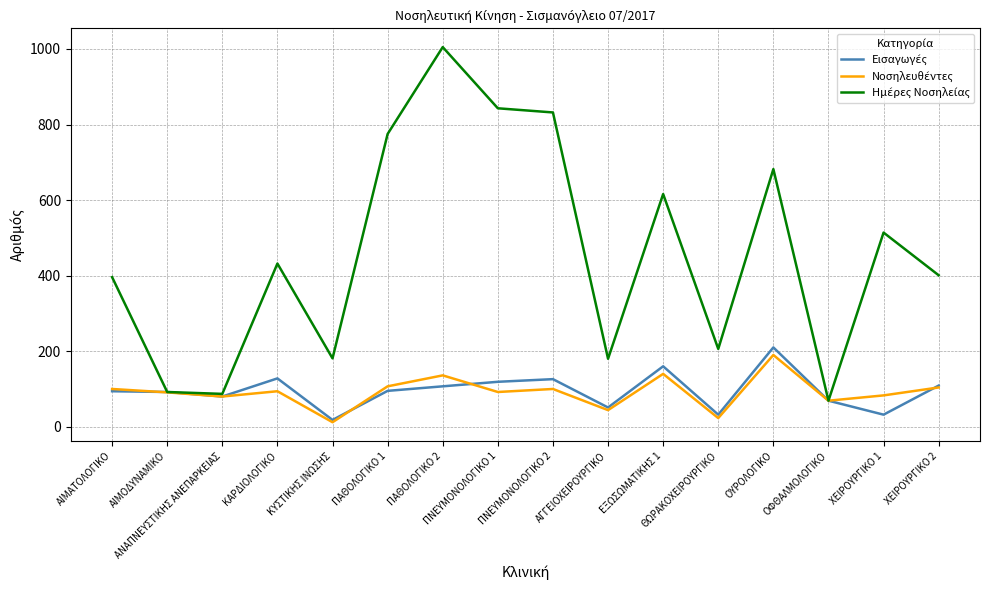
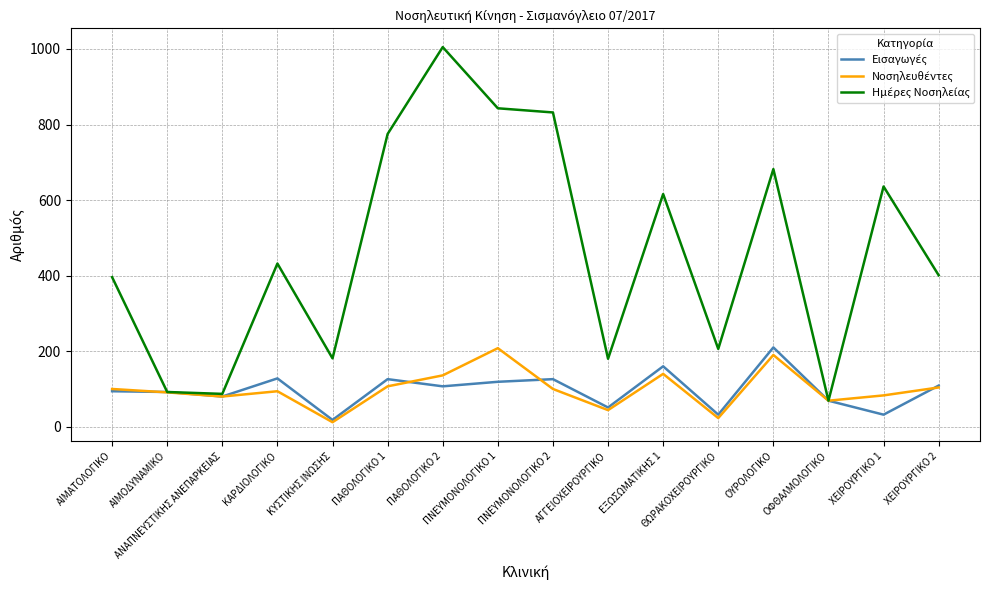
  {
    "Εισαγωγές": {
      "ΚΑΡΔΙΟΛΟΓΙΚΟ": 130,
-     "ΠΑΘΟΛΟΓΙΚΟ 1": 100,
+     "ΠΑΘΟΛΟΓΙΚΟ 1": 130,
      "ΠΑΘΟΛΟΓΙΚΟ 2": 110,
      "ΠΝΕΥΜΟΝΟΛΟΓΙΚΟ 1": 120,
      "ΠΝΕΥΜΟΝΟΛΟΓΙΚΟ 2": 130,
      "ΑΓΓΕΙΟΧΕΙΡΟΥΡΓΙΚΟ": 50,
      "ΕΞΩΣΩΜΑΤΙΚΗΣ 1": 160,
      "ΘΩΡΑΚΟΧΕΙΡΟΥΡΓΙΚΟ": 30,
      "ΟΥΡΟΛΟΓΙΚΟ": 210,
      "ΧΕΙΡΟΥΡΓΙΚΟ 1": 30
    },
    "Νοσηλευθέντες": {
      "ΚΑΡΔΙΟΛΟΓΙΚΟ": 90,
      "ΠΑΘΟΛΟΓΙΚΟ 1": 110,
      "ΠΑΘΟΛΟΓΙΚΟ 2": 140,
-     "ΠΝΕΥΜΟΝΟΛΟΓΙΚΟ 1": 90,
+     "ΠΝΕΥΜΟΝΟΛΟΓΙΚΟ 1": 210,
      "ΠΝΕΥΜΟΝΟΛΟΓΙΚΟ 2": 100,
      "ΑΓΓΕΙΟΧΕΙΡΟΥΡΓΙΚΟ": 40,
      "ΕΞΩΣΩΜΑΤΙΚΗΣ 1": 140,
      "ΘΩΡΑΚΟΧΕΙΡΟΥΡΓΙΚΟ": 20,
      "ΟΥΡΟΛΟΓΙΚΟ": 190,
      "ΧΕΙΡΟΥΡΓΙΚΟ 1": 80
    },
    "Ημέρες Νοσηλείας": {
      "ΑΙΜΑΤΟΛΟΓΙΚΟ": 400,
      "ΑΝΑΠΝΕΥΣΤΙΚΗΣ ΑΝΕΠΑΡΚΕΙΑΣ": 90,
      "ΚΑΡΔΙΟΛΟΓΙΚΟ": 430,
      "ΚΥΣΤΙΚΗΣ ΙΝΩΣΗΣ": 180,
      "ΠΑΘΟΛΟΓΙΚΟ 1": 780,
      "ΠΑΘΟΛΟΓΙΚΟ 2": 1010,
      "ΠΝΕΥΜΟΝΟΛΟΓΙΚΟ 1": 840,
      "ΠΝΕΥΜΟΝΟΛΟΓΙΚΟ 2": 830,
      "ΑΓΓΕΙΟΧΕΙΡΟΥΡΓΙΚΟ": 180,
      "ΕΞΩΣΩΜΑΤΙΚΗΣ 1": 620,
      "ΘΩΡΑΚΟΧΕΙΡΟΥΡΓΙΚΟ": 210,
      "ΟΥΡΟΛΟΓΙΚΟ": 680,
-     "ΧΕΙΡΟΥΡΓΙΚΟ 1": 510,
+     "ΧΕΙΡΟΥΡΓΙΚΟ 1": 640,
      "ΧΕΙΡΟΥΡΓΙΚΟ 2": 400
    }
  }
